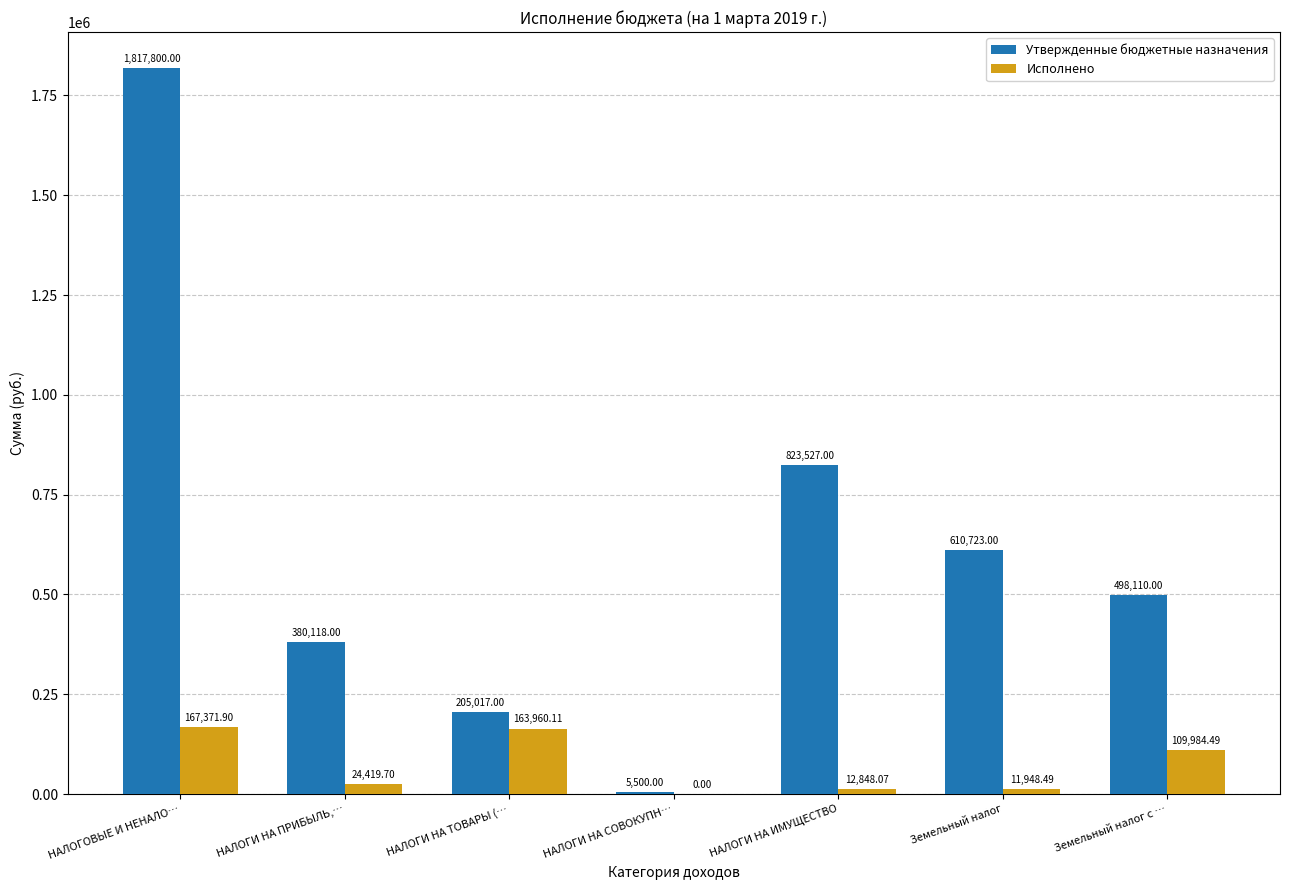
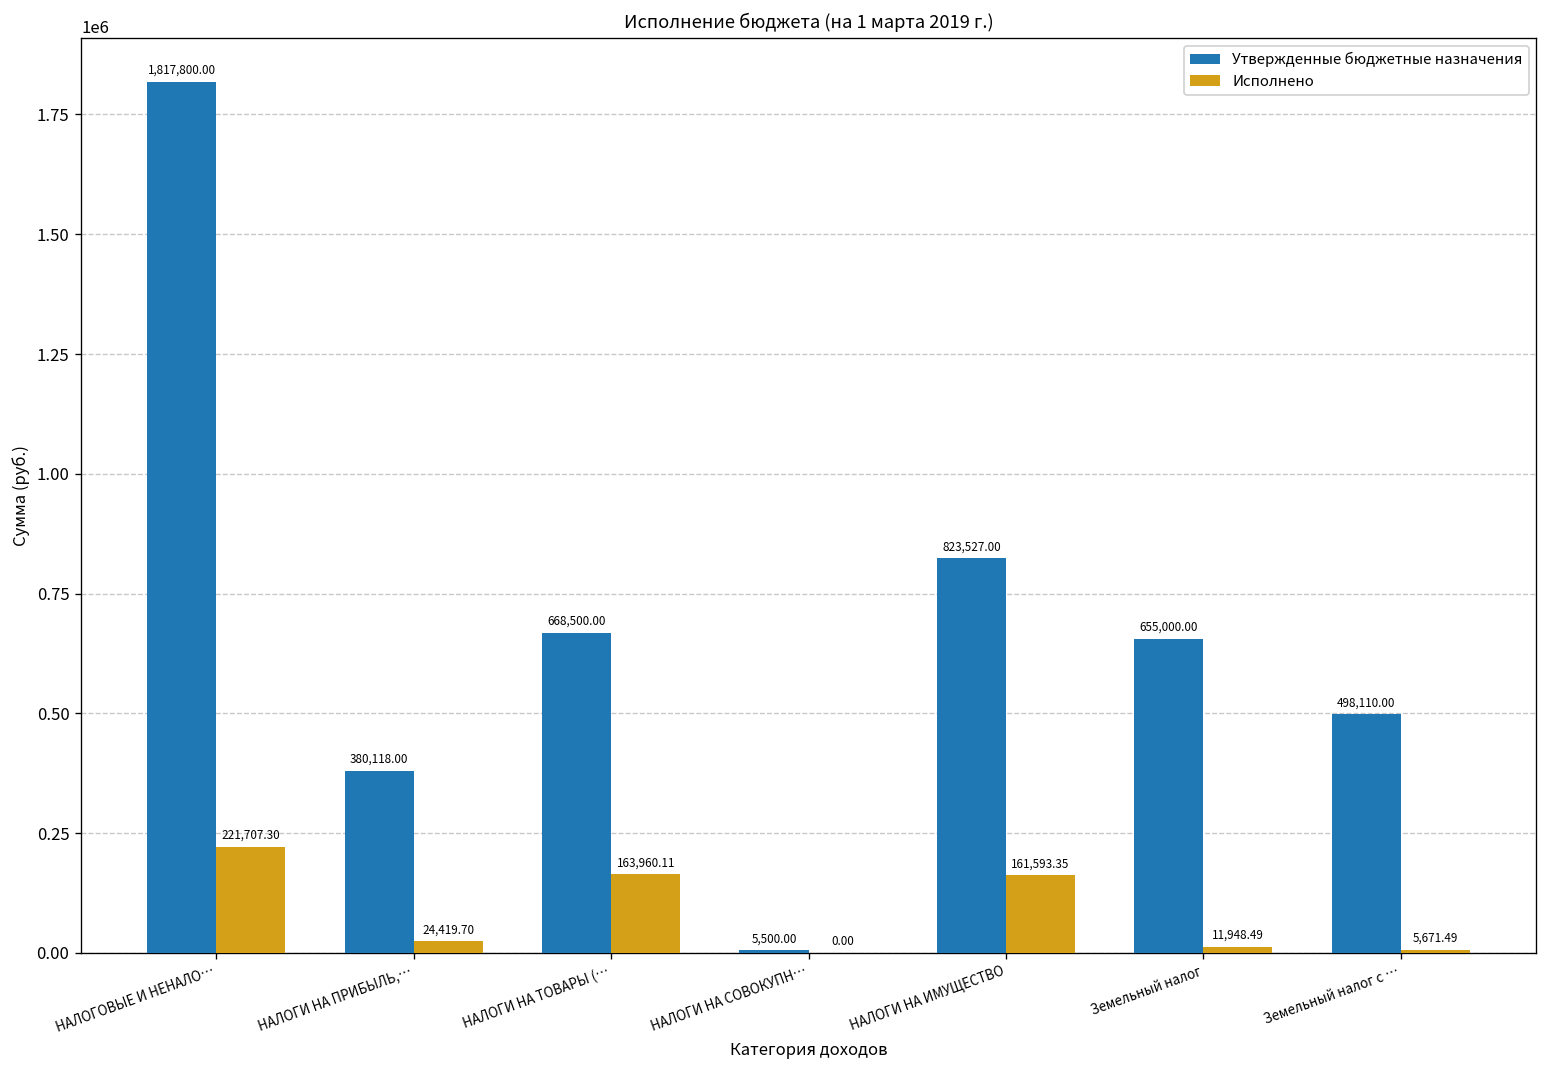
  {
    "Утвержденные бюджетные назначения": {
      "НАЛОГОВЫЕ И НЕНАЛО…": "1,817,800.00",
      "НАЛОГИ НА ПРИБЫЛЬ,…": "380,118.00",
-     "НАЛОГИ НА ТОВАРЫ (…": "205,017.00",
+     "НАЛОГИ НА ТОВАРЫ (…": "668,500.00",
      "НАЛОГИ НА СОВОКУПН…": "5,500.00",
      "НАЛОГИ НА ИМУЩЕСТВО": "823,527.00",
-     "Земельный налог": "610,723.00",
+     "Земельный налог": "655,000.00",
      "Земельный налог с …": "498,110.00"
    },
    "Исполнено": {
-     "НАЛОГОВЫЕ И НЕНАЛО…": "167,371.90",
+     "НАЛОГОВЫЕ И НЕНАЛО…": "221,707.30",
      "НАЛОГИ НА ПРИБЫЛЬ,…": "24,419.70",
      "НАЛОГИ НА ТОВАРЫ (…": "163,960.11",
      "НАЛОГИ НА СОВОКУПН…": "0.00",
-     "НАЛОГИ НА ИМУЩЕСТВО": "12,848.07",
+     "НАЛОГИ НА ИМУЩЕСТВО": "161,593.35",
      "Земельный налог": "11,948.49",
-     "Земельный налог с …": "109,984.49"
+     "Земельный налог с …": "5,671.49"
    }
  }
